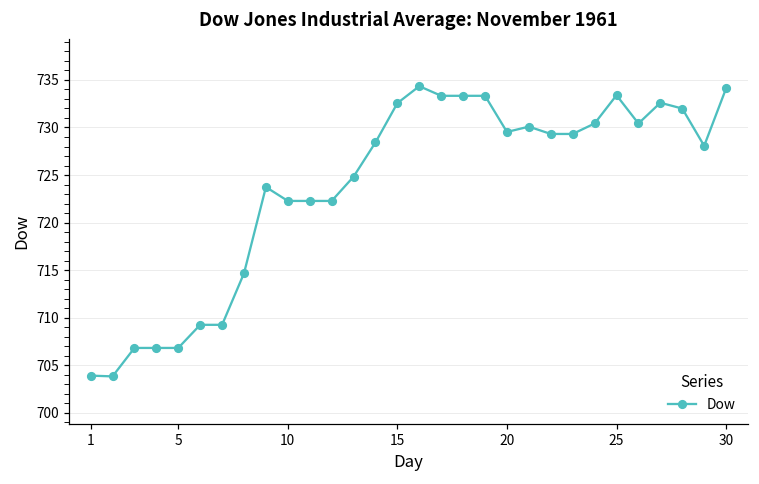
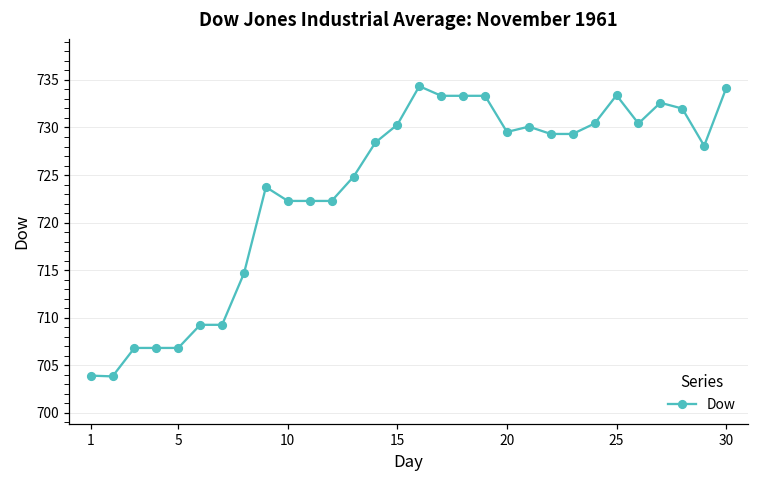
  {
    "1": 704,
    "5": 707,
    "10": 722,
-   "15": 733,
+   "15": 730,
    "20": 730,
    "25": 733,
    "30": 734
  }
